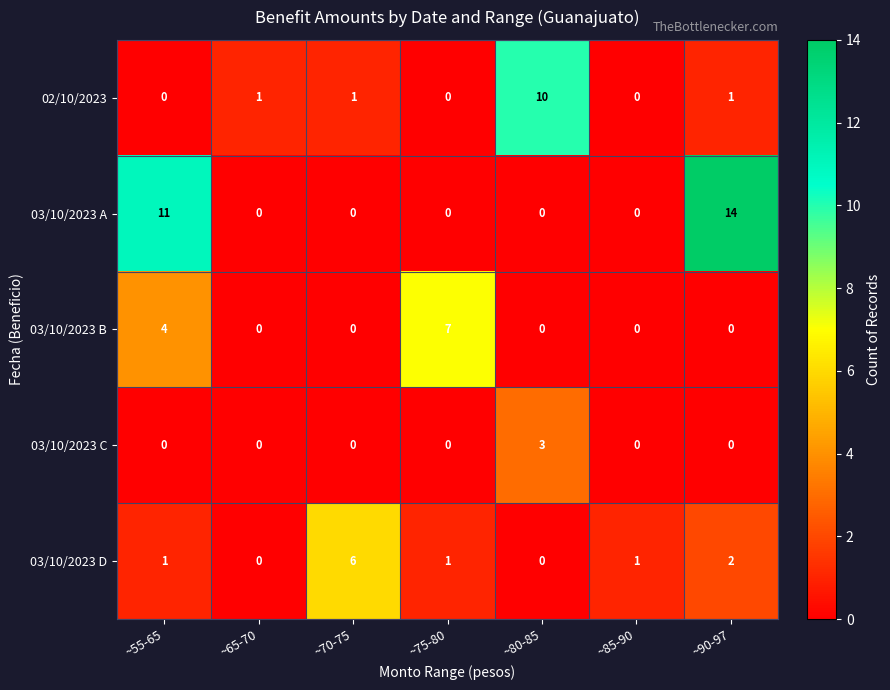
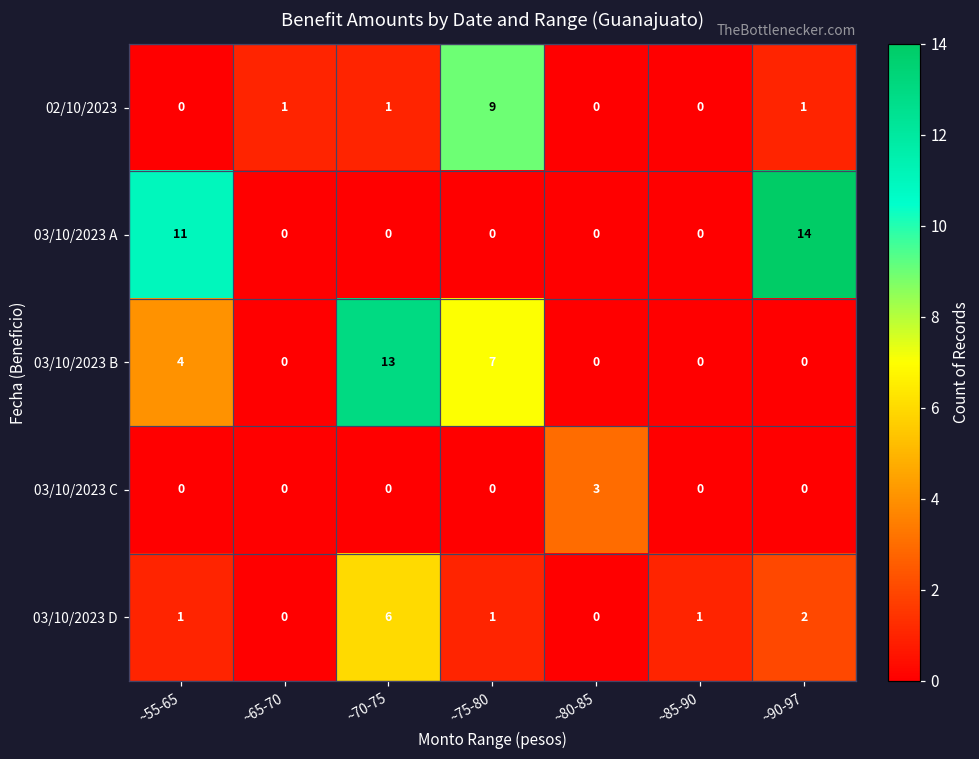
  {
    "02/10/2023": {
      "~55-65": 0,
      "~65-70": 1,
      "~70-75": 1,
-     "~75-80": 0,
-     "~80-85": 10,
+     "~75-80": 9,
+     "~80-85": 0,
      "~85-90": 0,
      "~90-97": 1
    },
    "03/10/2023 A": {
      "~55-65": 11,
      "~65-70": 0,
      "~70-75": 0,
      "~75-80": 0,
      "~80-85": 0,
      "~85-90": 0,
      "~90-97": 14
    },
    "03/10/2023 B": {
      "~55-65": 4,
      "~65-70": 0,
-     "~70-75": 0,
+     "~70-75": 13,
      "~75-80": 7,
      "~80-85": 0,
      "~85-90": 0,
      "~90-97": 0
    },
    "03/10/2023 C": {
      "~55-65": 0,
      "~65-70": 0,
      "~70-75": 0,
      "~75-80": 0,
      "~80-85": 3,
      "~85-90": 0,
      "~90-97": 0
    },
    "03/10/2023 D": {
      "~55-65": 1,
      "~65-70": 0,
      "~70-75": 6,
      "~75-80": 1,
      "~80-85": 0,
      "~85-90": 1,
      "~90-97": 2
    }
  }
